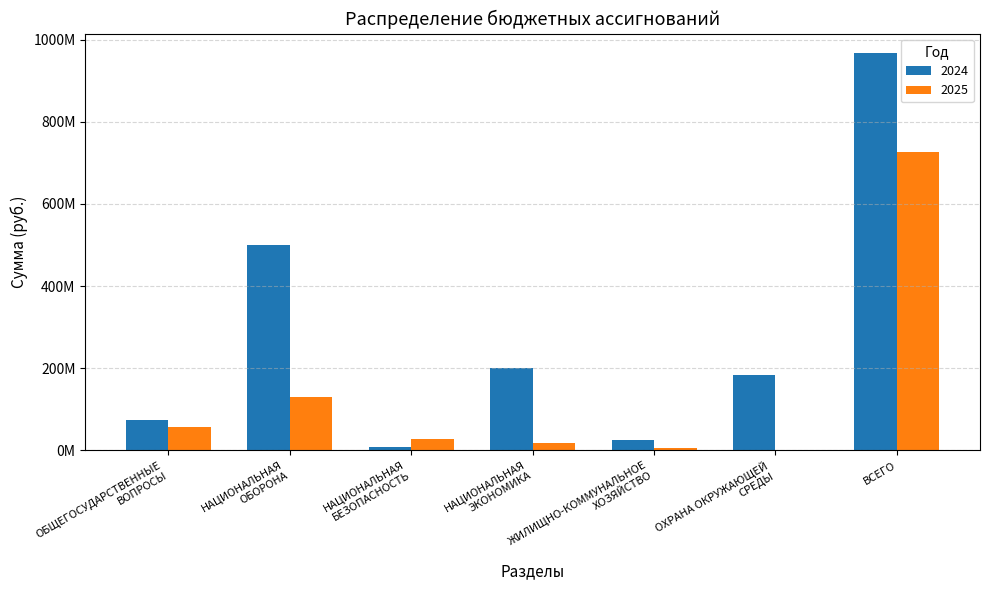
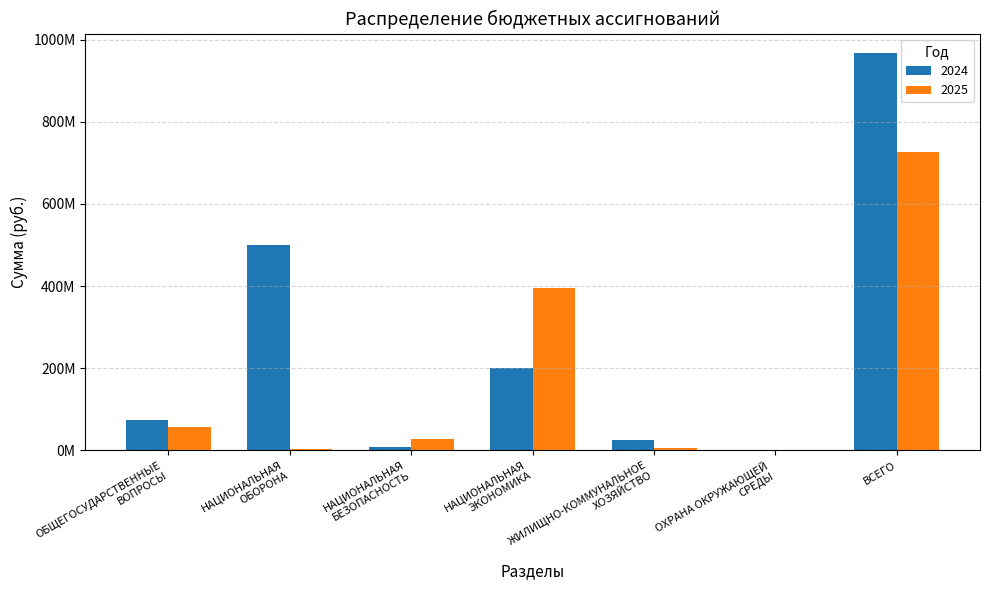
  {
    "2024": {
      "ОБЩЕГОСУДАРСТВЕННЫЕ ВОПРОСЫ": 70000000,
      "НАЦИОНАЛЬНАЯ ОБОРОНА": 500000000,
      "НАЦИОНАЛЬНАЯ БЕЗОПАСНОСТЬ": 10000000,
      "НАЦИОНАЛЬНАЯ ЭКОНОМИКА": 200000000,
      "ЖИЛИЩНО-КОММУНАЛЬНОЕ ХОЗЯЙСТВО": 30000000,
-     "ОХРАНА ОКРУЖАЮЩЕЙ СРЕДЫ": 180000000,
+     "ОХРАНА ОКРУЖАЮЩЕЙ СРЕДЫ": 0,
      "ВСЕГО": 970000000
    },
    "2025": {
      "ОБЩЕГОСУДАРСТВЕННЫЕ ВОПРОСЫ": 60000000,
-     "НАЦИОНАЛЬНАЯ ОБОРОНА": 130000000,
+     "НАЦИОНАЛЬНАЯ ОБОРОНА": 0,
      "НАЦИОНАЛЬНАЯ БЕЗОПАСНОСТЬ": 30000000,
-     "НАЦИОНАЛЬНАЯ ЭКОНОМИКА": 20000000,
+     "НАЦИОНАЛЬНАЯ ЭКОНОМИКА": 400000000,
      "ВСЕГО": 730000000
    }
  }
